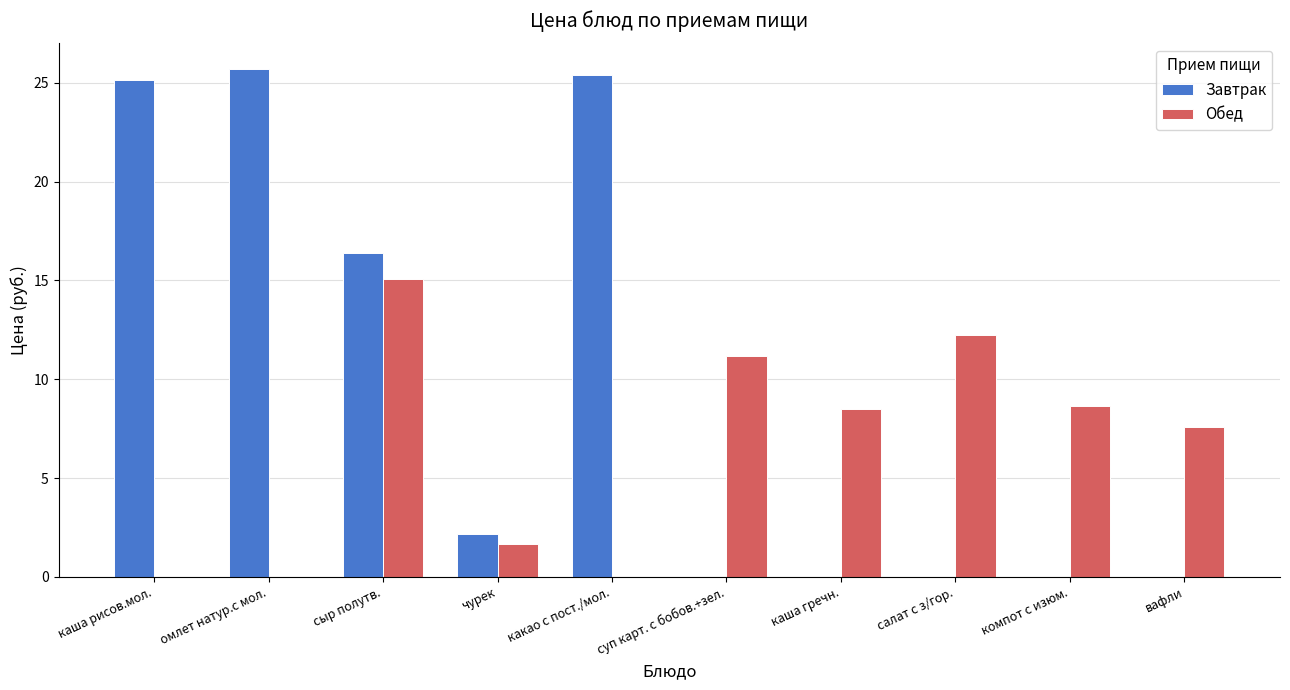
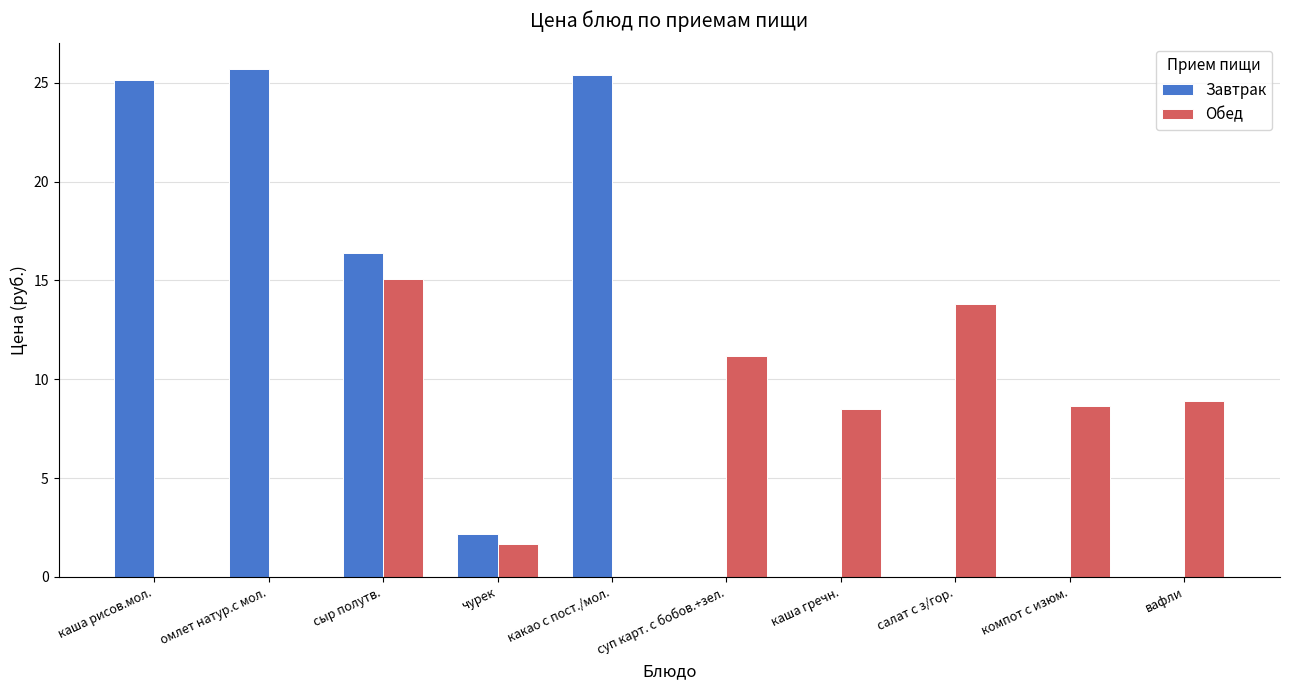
  {
    "Завтрак": {
      "каша рисов.мол.": 25.1,
      "омлет натур.с мол.": 25.7,
      "сыр полутв.": 16.4,
      "чурек": 2.2,
      "какао с пост./мол.": 25.4,
      "суп карт. с бобов.+зел.": 0.0,
      "каша гречн.": 0.0,
      "салат с з/гор.": 0.0,
      "компот с изюм.": 0.0,
      "вафли": 0.0
    },
    "Обед": {
      "каша рисов.мол.": 0.0,
      "омлет натур.с мол.": 0.0,
      "сыр полутв.": 15.1,
      "чурек": 1.7,
      "какао с пост./мол.": 0.0,
      "суп карт. с бобов.+зел.": 11.2,
      "каша гречн.": 8.5,
-     "салат с з/гор.": 12.2,
+     "салат с з/гор.": 13.8,
      "компот с изюм.": 8.6,
-     "вафли": 7.6
+     "вафли": 8.9
    }
  }
